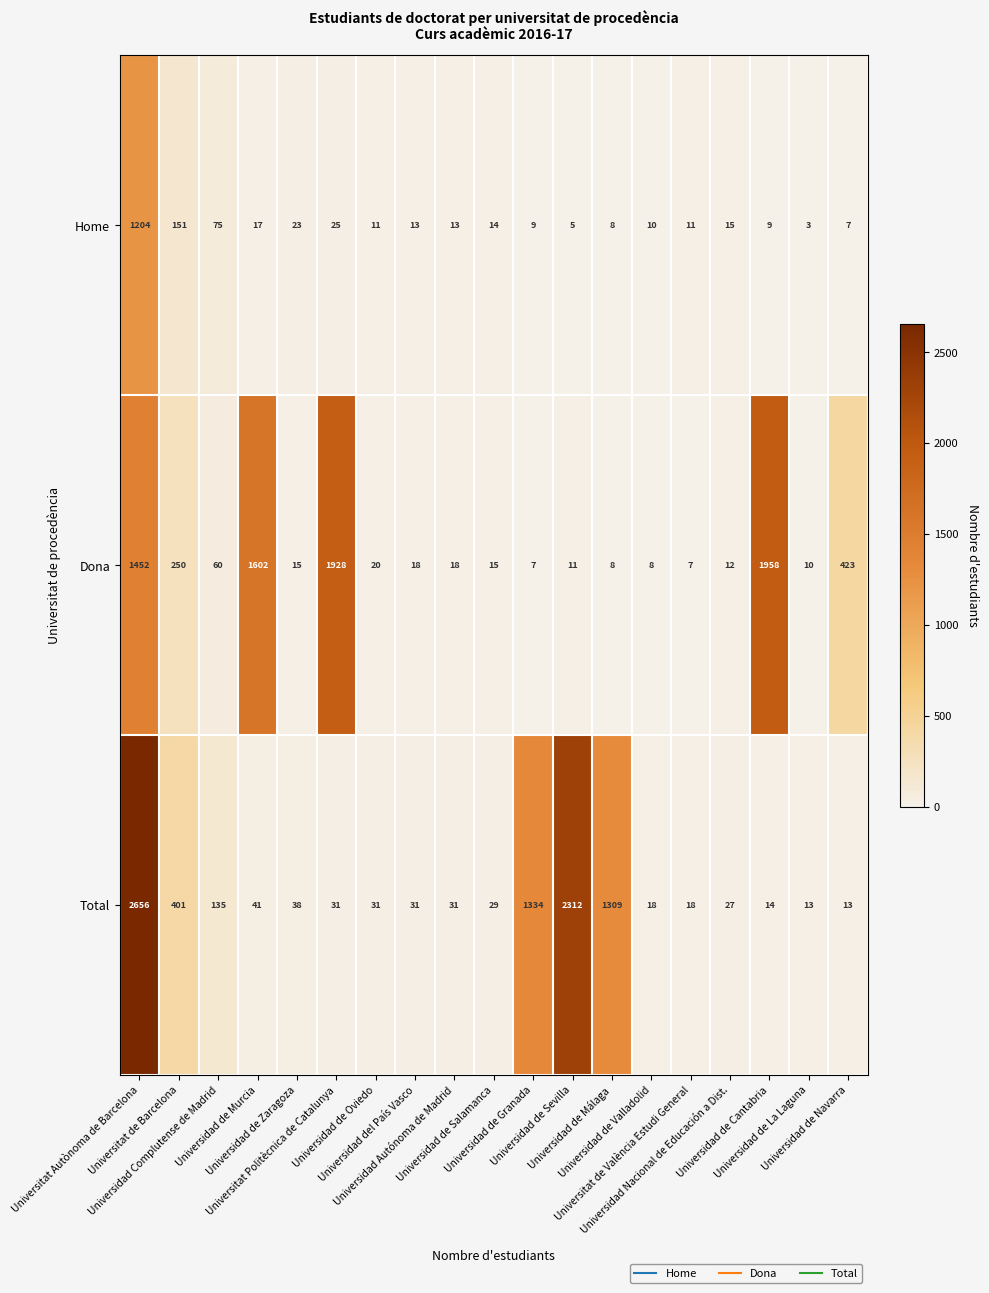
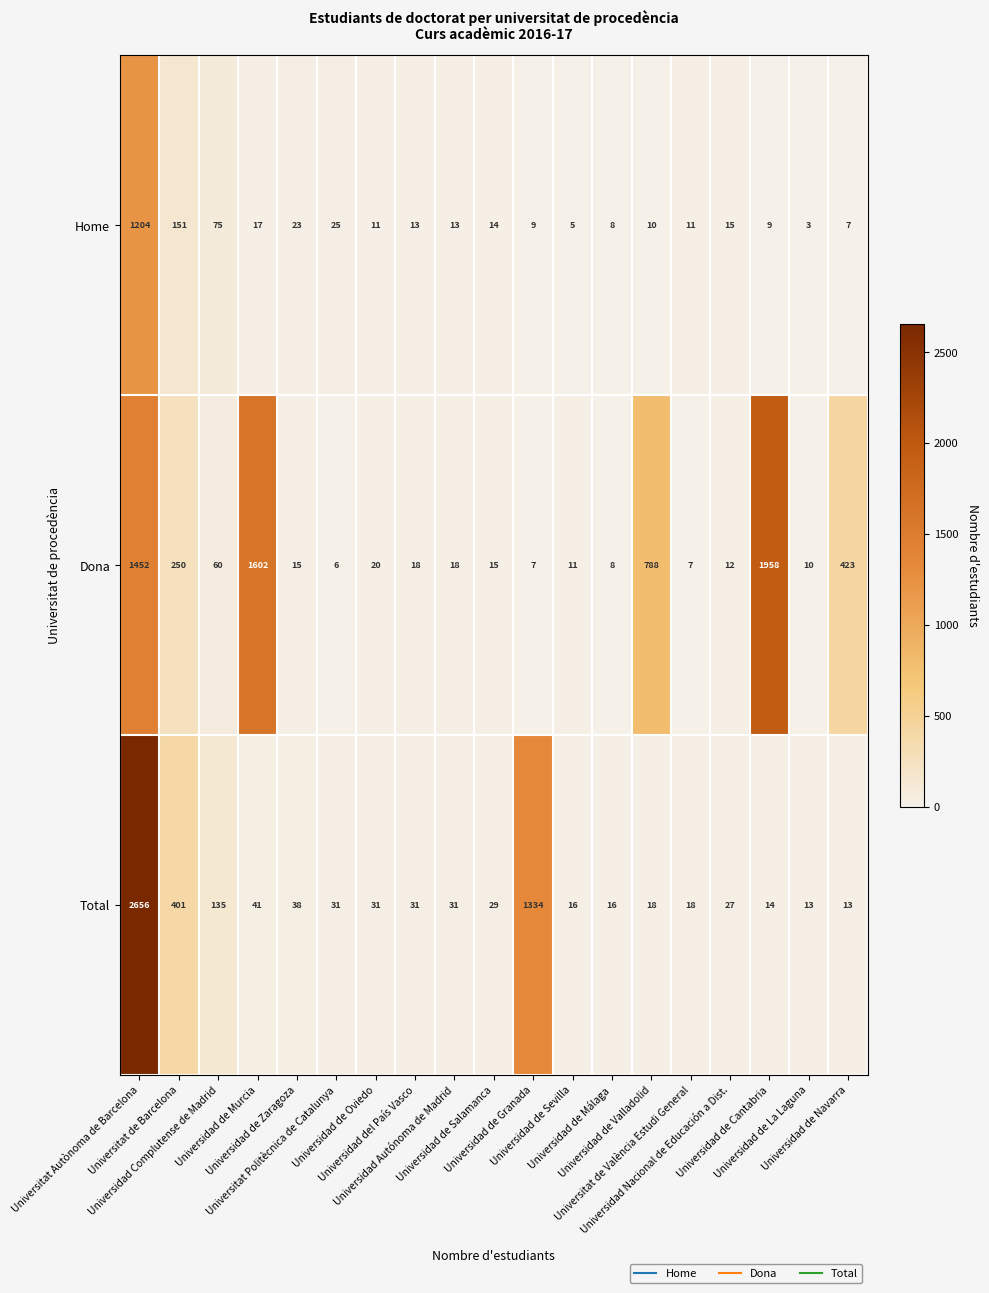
  {
    "Home": {
      "Universitat Autònoma de Barcelona": 1204,
      "Universitat de Barcelona": 151,
      "Universidad Complutense de Madrid": 75,
      "Universidad de Murcia": 17,
      "Universidad de Zaragoza": 23,
      "Universitat Politècnica de Catalunya": 25,
      "Universidad de Oviedo": 11,
      "Universidad del País Vasco": 13,
      "Universidad Autónoma de Madrid": 13,
      "Universidad de Salamanca": 14,
      "Universidad de Granada": 9,
      "Universidad de Sevilla": 5,
      "Universidad de Málaga": 8,
      "Universidad de Valladolid": 10,
      "Universitat de València Estudi General": 11,
      "Universidad Nacional de Educación a Dist.": 15,
      "Universidad de Cantabria": 9,
      "Universidad de La Laguna": 3,
      "Universidad de Navarra": 7
    },
    "Dona": {
      "Universitat Autònoma de Barcelona": 1452,
      "Universitat de Barcelona": 250,
      "Universidad Complutense de Madrid": 60,
      "Universidad de Murcia": 1602,
      "Universidad de Zaragoza": 15,
-     "Universitat Politècnica de Catalunya": 1928,
+     "Universitat Politècnica de Catalunya": 6,
      "Universidad de Oviedo": 20,
      "Universidad del País Vasco": 18,
      "Universidad Autónoma de Madrid": 18,
      "Universidad de Salamanca": 15,
      "Universidad de Granada": 7,
      "Universidad de Sevilla": 11,
      "Universidad de Málaga": 8,
-     "Universidad de Valladolid": 8,
+     "Universidad de Valladolid": 788,
      "Universitat de València Estudi General": 7,
      "Universidad Nacional de Educación a Dist.": 12,
      "Universidad de Cantabria": 1958,
      "Universidad de La Laguna": 10,
      "Universidad de Navarra": 423
    },
    "Total": {
      "Universitat Autònoma de Barcelona": 2656,
      "Universitat de Barcelona": 401,
      "Universidad Complutense de Madrid": 135,
      "Universidad de Murcia": 41,
      "Universidad de Zaragoza": 38,
      "Universitat Politècnica de Catalunya": 31,
      "Universidad de Oviedo": 31,
      "Universidad del País Vasco": 31,
      "Universidad Autónoma de Madrid": 31,
      "Universidad de Salamanca": 29,
      "Universidad de Granada": 1334,
-     "Universidad de Sevilla": 2312,
-     "Universidad de Málaga": 1309,
+     "Universidad de Sevilla": 16,
+     "Universidad de Málaga": 16,
      "Universidad de Valladolid": 18,
      "Universitat de València Estudi General": 18,
      "Universidad Nacional de Educación a Dist.": 27,
      "Universidad de Cantabria": 14,
      "Universidad de La Laguna": 13,
      "Universidad de Navarra": 13
    }
  }
